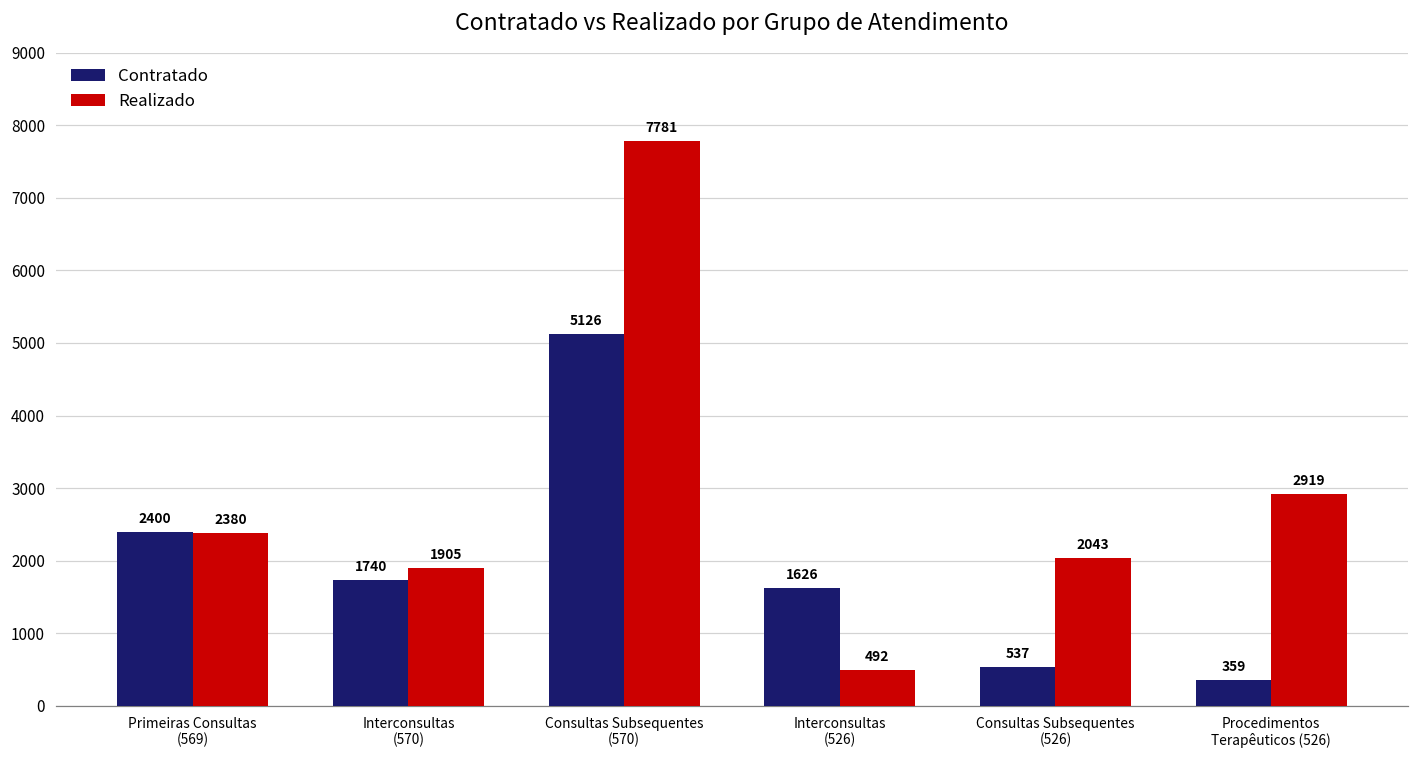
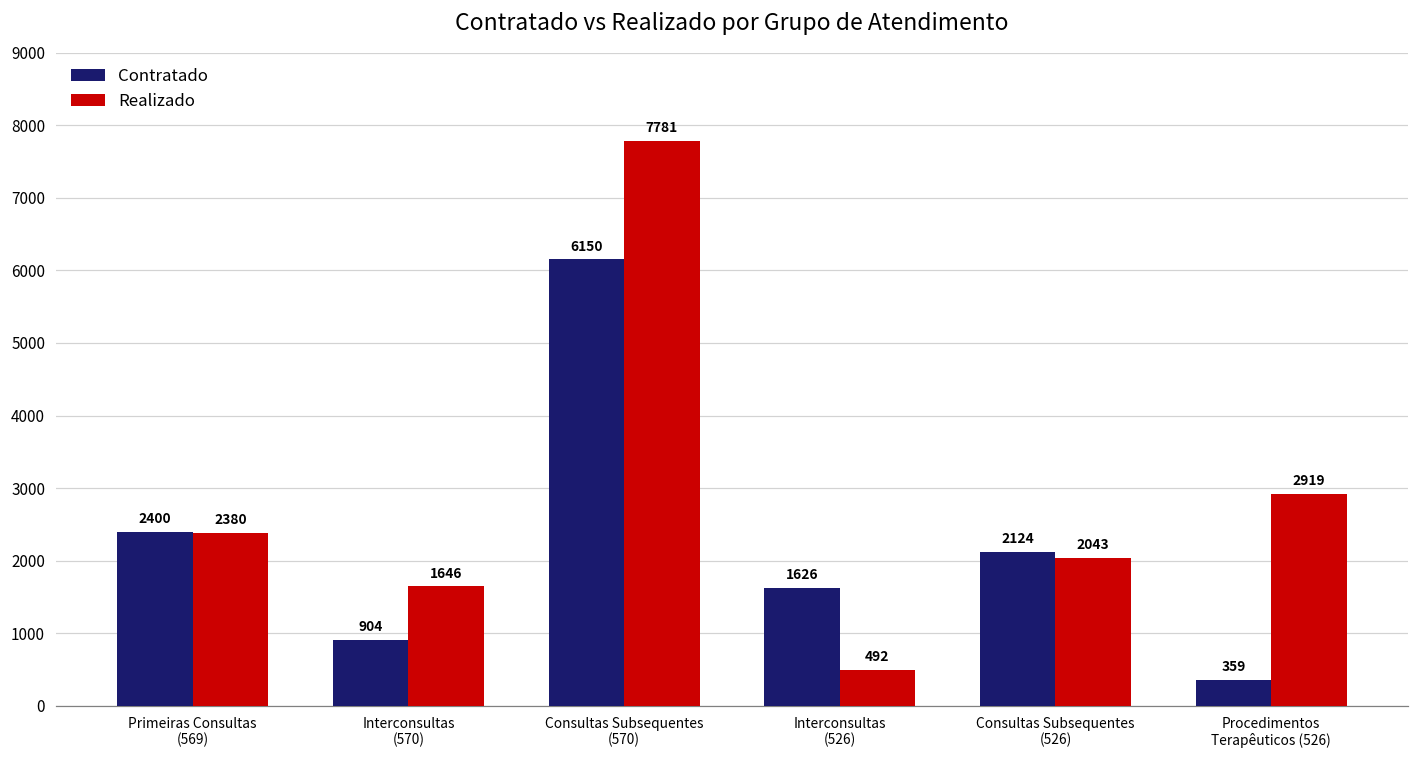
  {
    "Contratado": {
      "Primeiras Consultas (569)": 2400,
-     "Interconsultas (570)": 1740,
-     "Consultas Subsequentes (570)": 5126,
+     "Interconsultas (570)": 904,
+     "Consultas Subsequentes (570)": 6150,
      "Interconsultas (526)": 1626,
-     "Consultas Subsequentes (526)": 537,
+     "Consultas Subsequentes (526)": 2124,
      "Procedimentos Terapêuticos (526)": 359
    },
    "Realizado": {
      "Primeiras Consultas (569)": 2380,
-     "Interconsultas (570)": 1905,
+     "Interconsultas (570)": 1646,
      "Consultas Subsequentes (570)": 7781,
      "Interconsultas (526)": 492,
      "Consultas Subsequentes (526)": 2043,
      "Procedimentos Terapêuticos (526)": 2919
    }
  }
